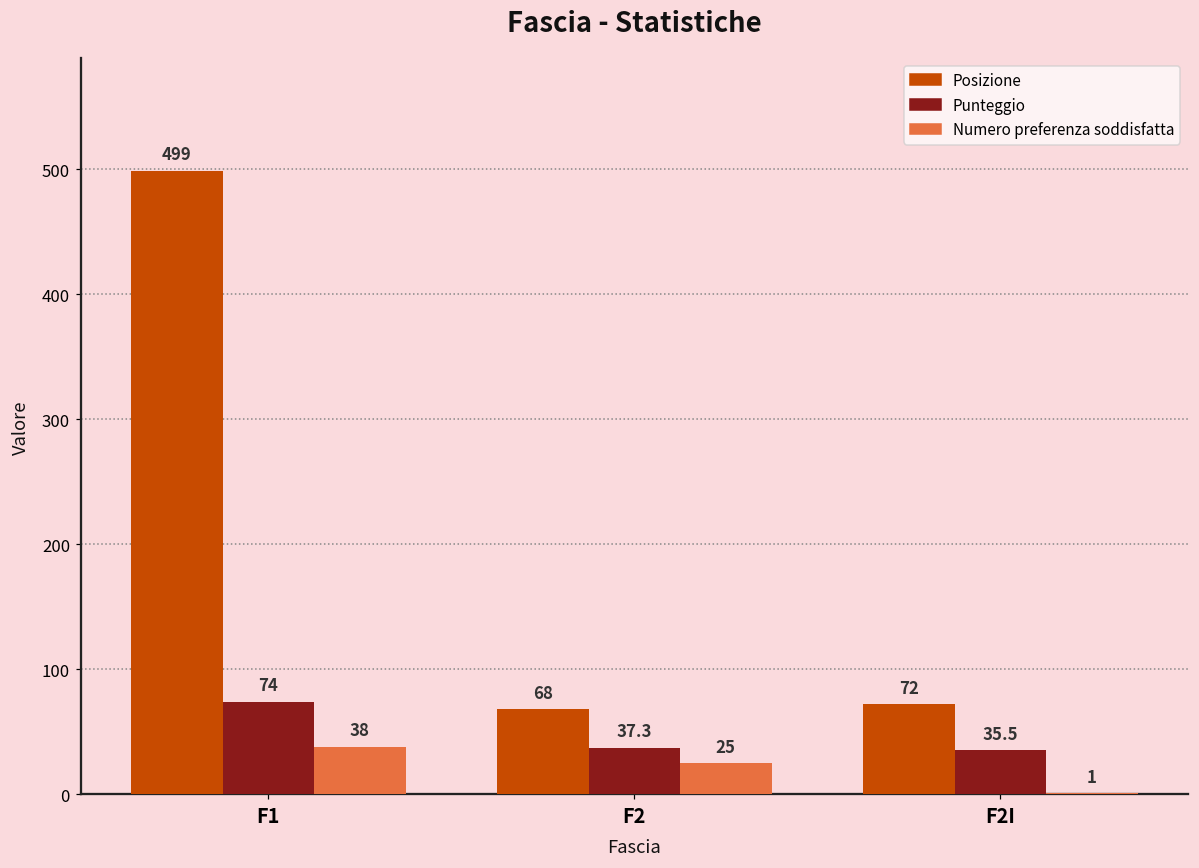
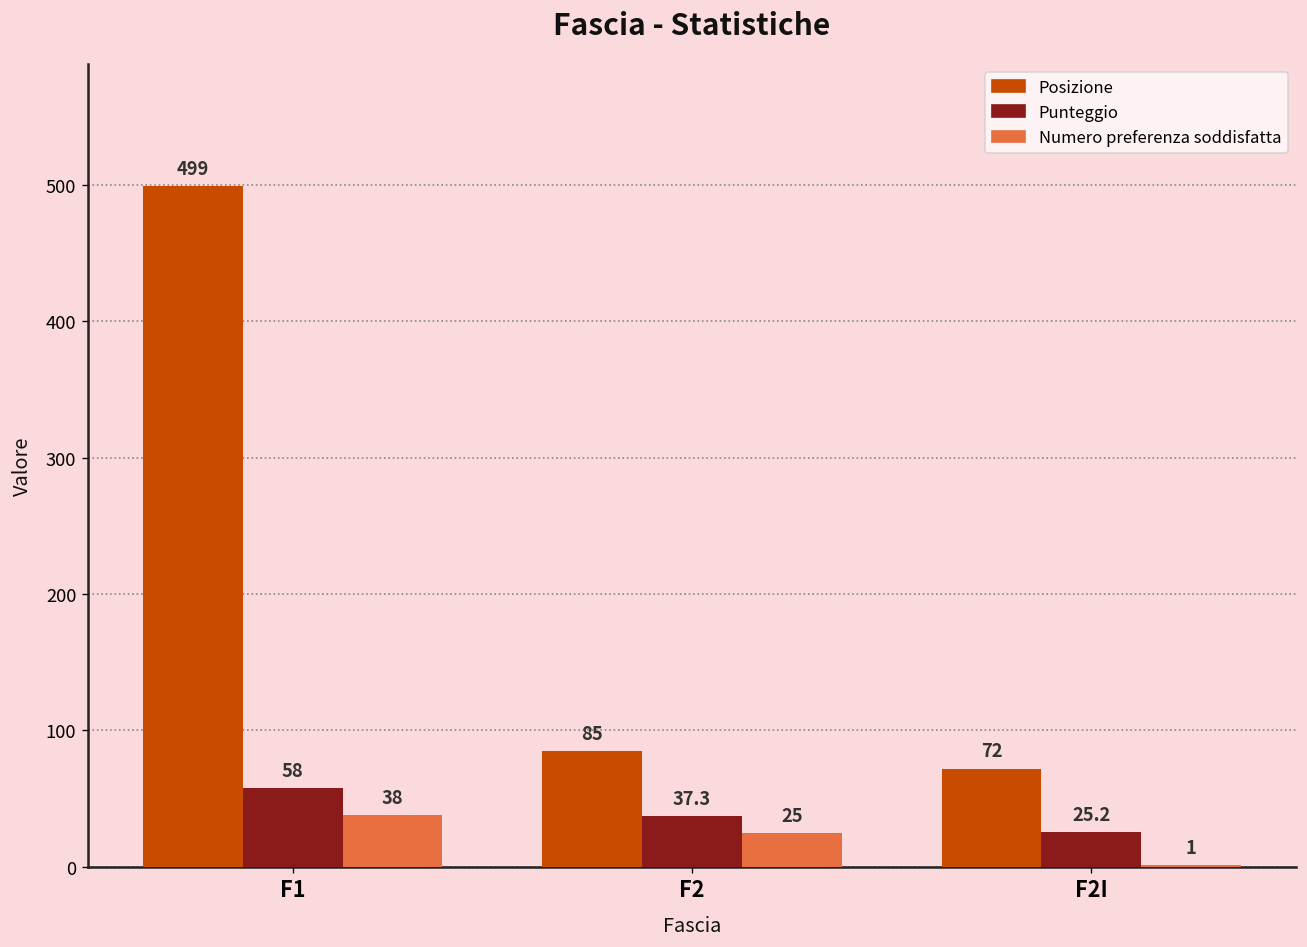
  {
    "Posizione": {
      "F1": 499,
-     "F2": 68,
+     "F2": 85,
      "F2I": 72
    },
    "Punteggio": {
-     "F1": 74,
+     "F1": 58,
      "F2": 37.3,
-     "F2I": 35.5
+     "F2I": 25.2
    },
    "Numero preferenza soddisfatta": {
      "F1": 38,
      "F2": 25,
      "F2I": 1
    }
  }
